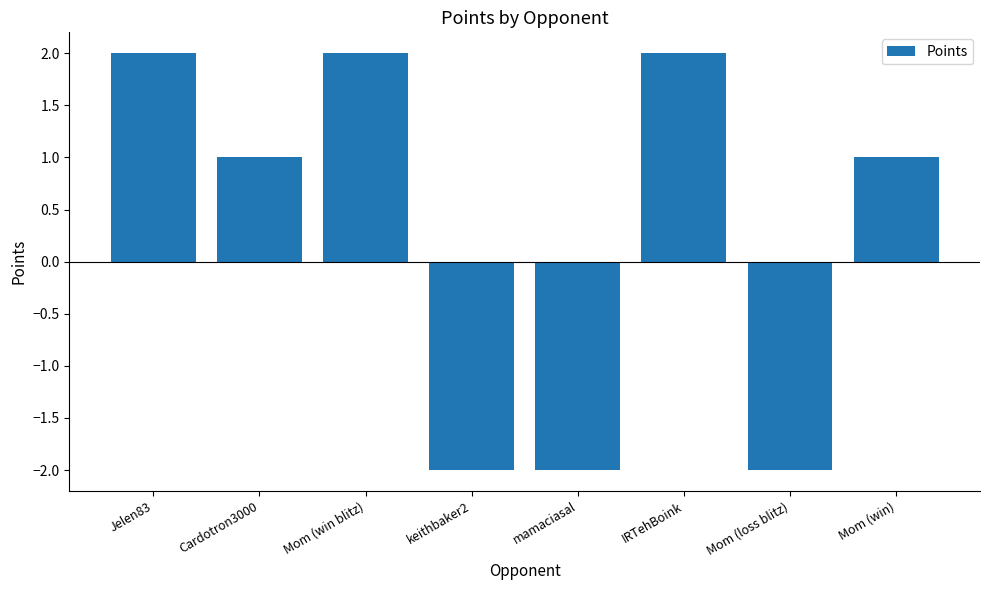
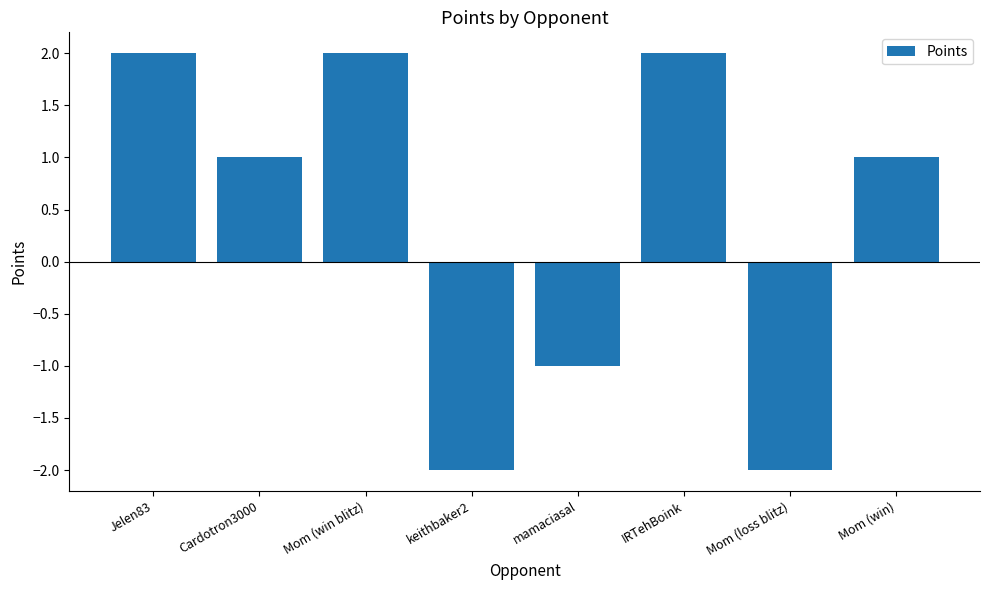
  {
    "Jelen83": 2,
    "Cardotron3000": 1,
    "Mom (win blitz)": 2,
    "keithbaker2": -2,
-   "mamaciasal": -2,
+   "mamaciasal": -1,
    "IRTehBoink": 2,
    "Mom (loss blitz)": -2,
    "Mom (win)": 1
  }
